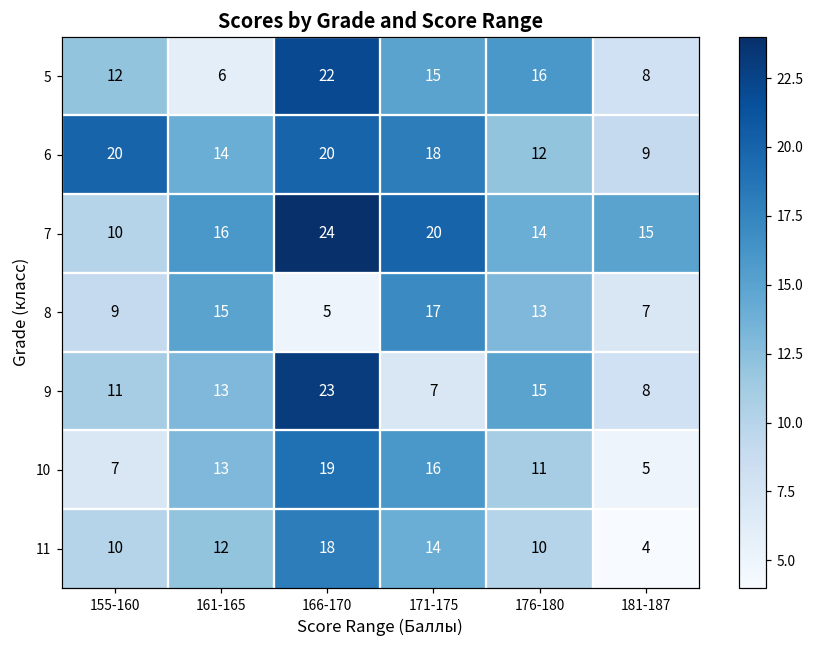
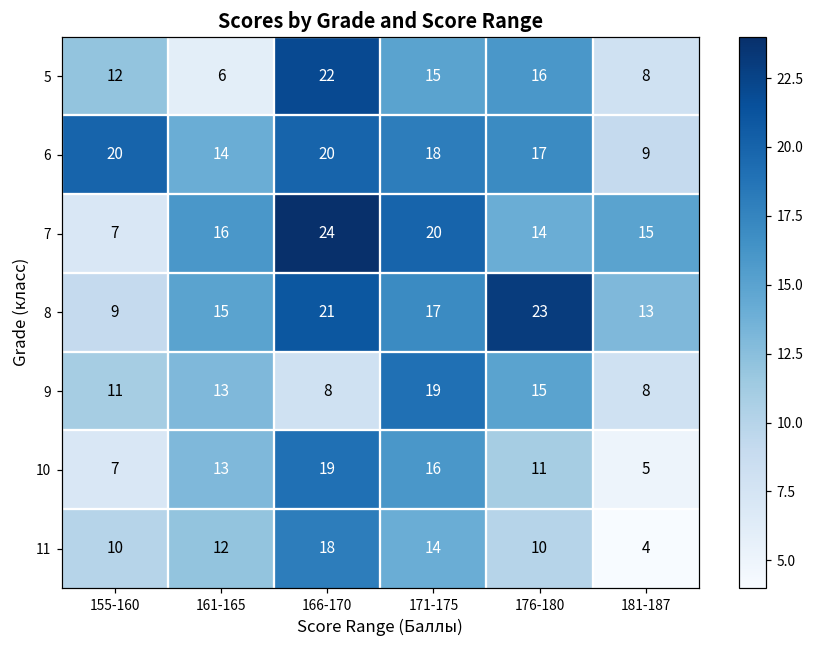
  {
    "5": {
      "155-160": 12,
      "161-165": 6,
      "166-170": 22,
      "171-175": 15,
      "176-180": 16,
      "181-187": 8
    },
    "6": {
      "155-160": 20,
      "161-165": 14,
      "166-170": 20,
      "171-175": 18,
-     "176-180": 12,
+     "176-180": 17,
      "181-187": 9
    },
    "7": {
-     "155-160": 10,
+     "155-160": 7,
      "161-165": 16,
      "166-170": 24,
      "171-175": 20,
      "176-180": 14,
      "181-187": 15
    },
    "8": {
      "155-160": 9,
      "161-165": 15,
-     "166-170": 5,
+     "166-170": 21,
      "171-175": 17,
-     "176-180": 13,
-     "181-187": 7
+     "176-180": 23,
+     "181-187": 13
    },
    "9": {
      "155-160": 11,
      "161-165": 13,
-     "166-170": 23,
-     "171-175": 7,
+     "166-170": 8,
+     "171-175": 19,
      "176-180": 15,
      "181-187": 8
    },
    "10": {
      "155-160": 7,
      "161-165": 13,
      "166-170": 19,
      "171-175": 16,
      "176-180": 11,
      "181-187": 5
    },
    "11": {
      "155-160": 10,
      "161-165": 12,
      "166-170": 18,
      "171-175": 14,
      "176-180": 10,
      "181-187": 4
    }
  }
